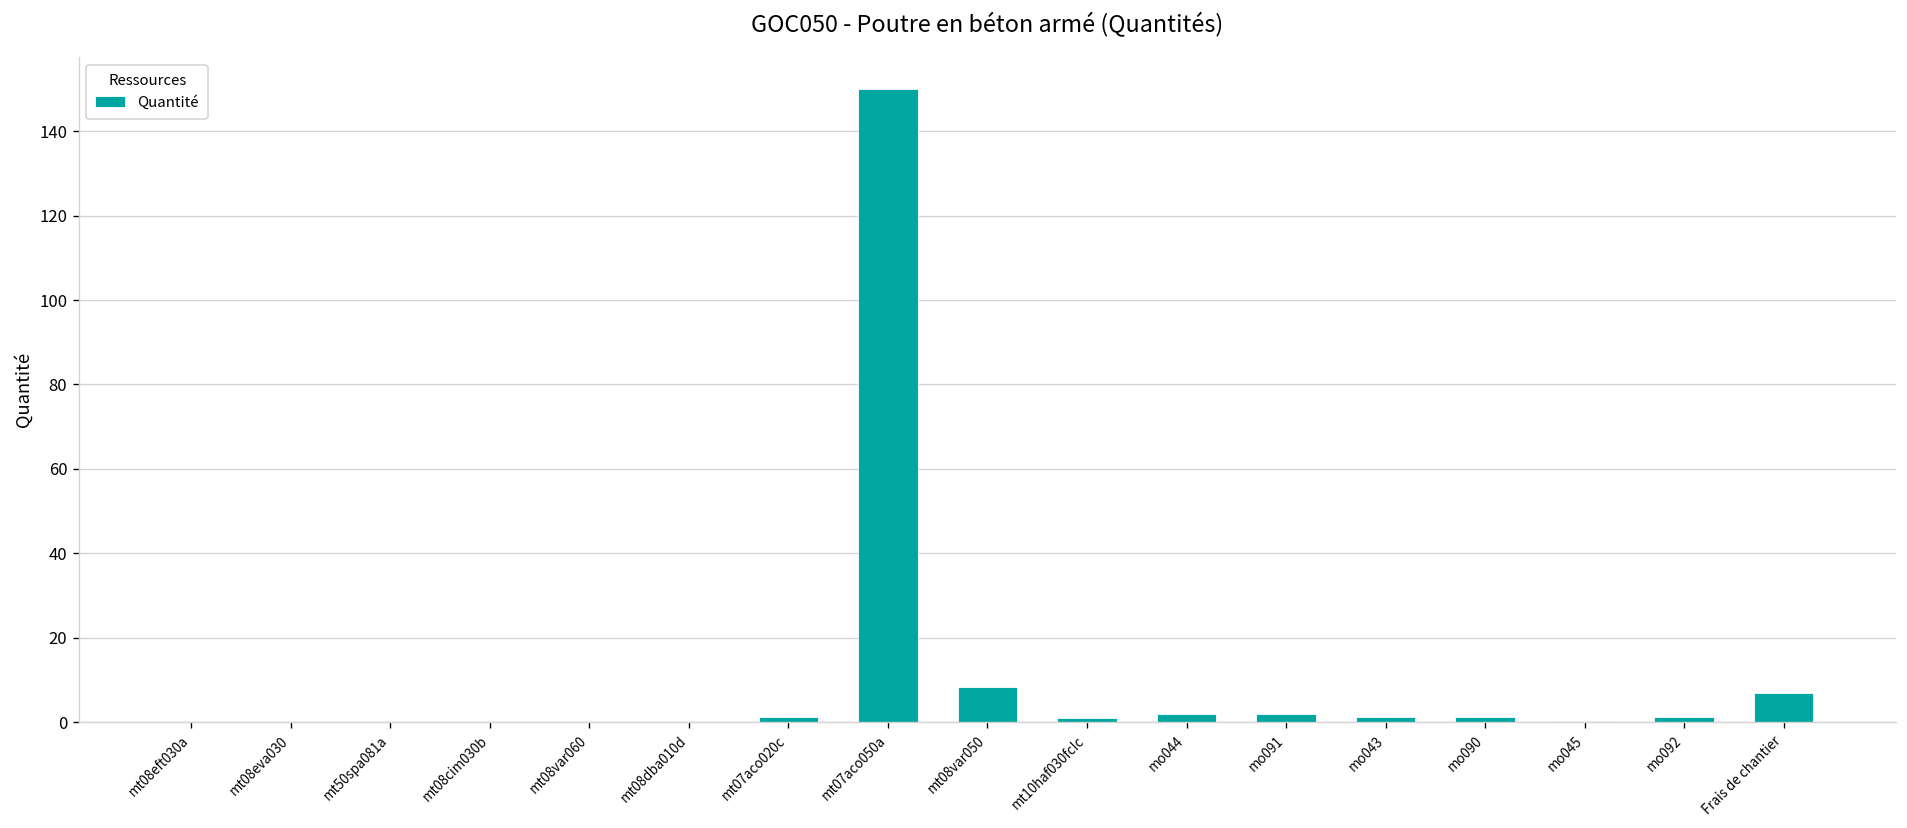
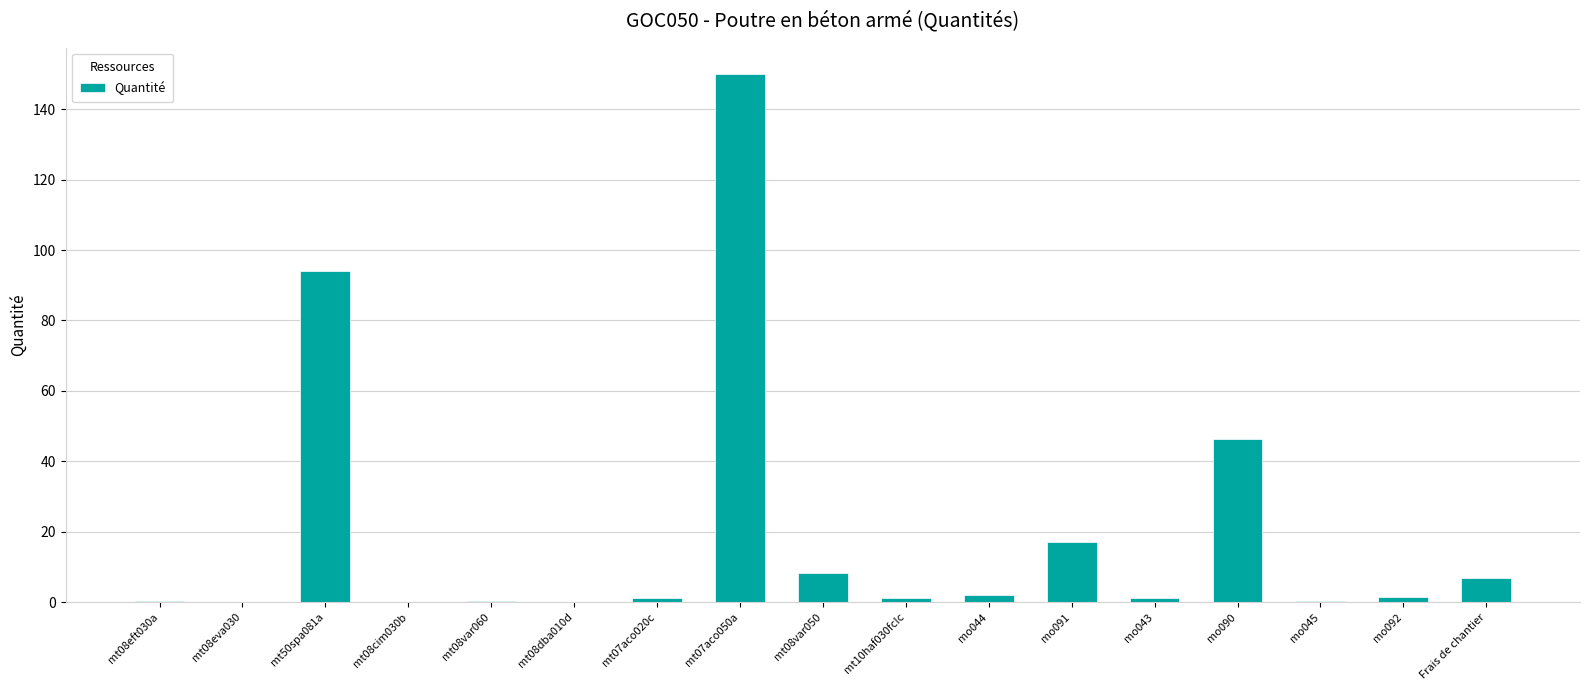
  {
-   "mt50spa081a": 0,
+   "mt50spa081a": 94,
    "mt07aco020c": 1,
    "mt07aco050a": 150,
    "mt08var050": 8,
    "mt10haf030fcIc": 1,
    "mo044": 2,
-   "mo091": 2,
+   "mo091": 17,
    "mo043": 1,
-   "mo090": 1,
+   "mo090": 46,
    "mo092": 1,
    "Frais de chantier": 7
  }
